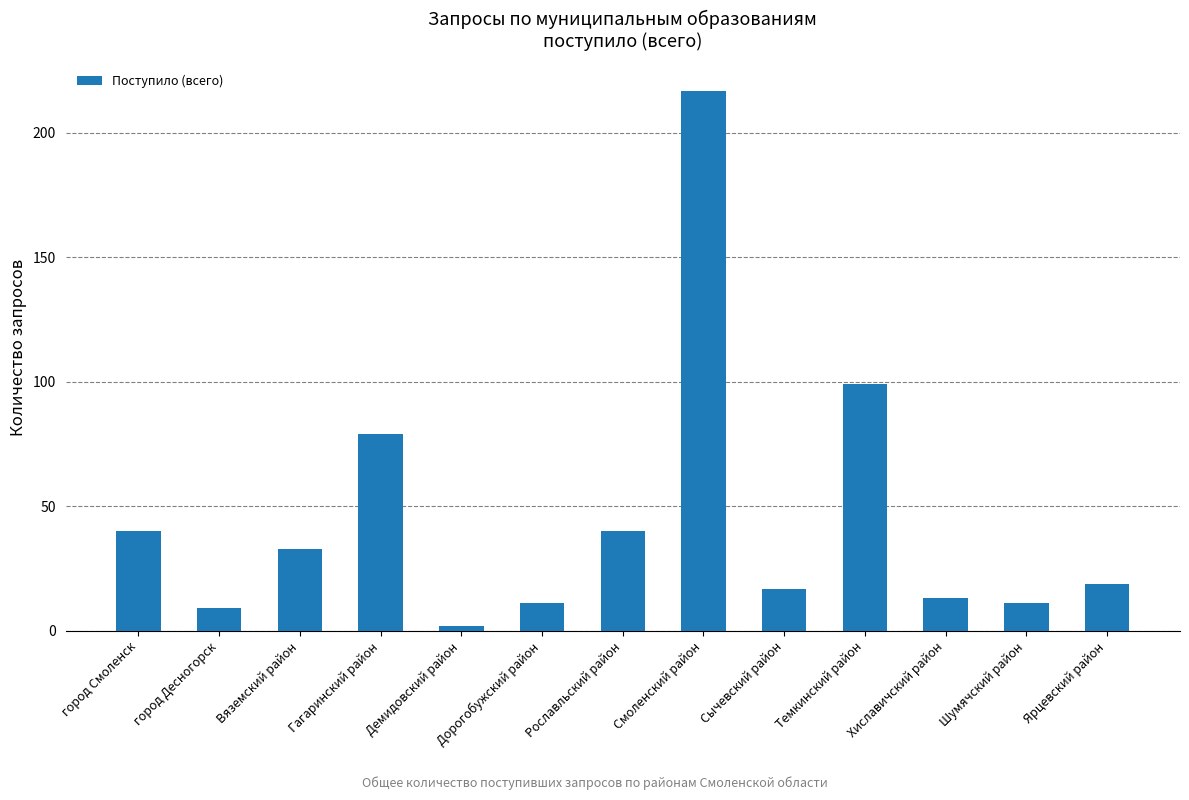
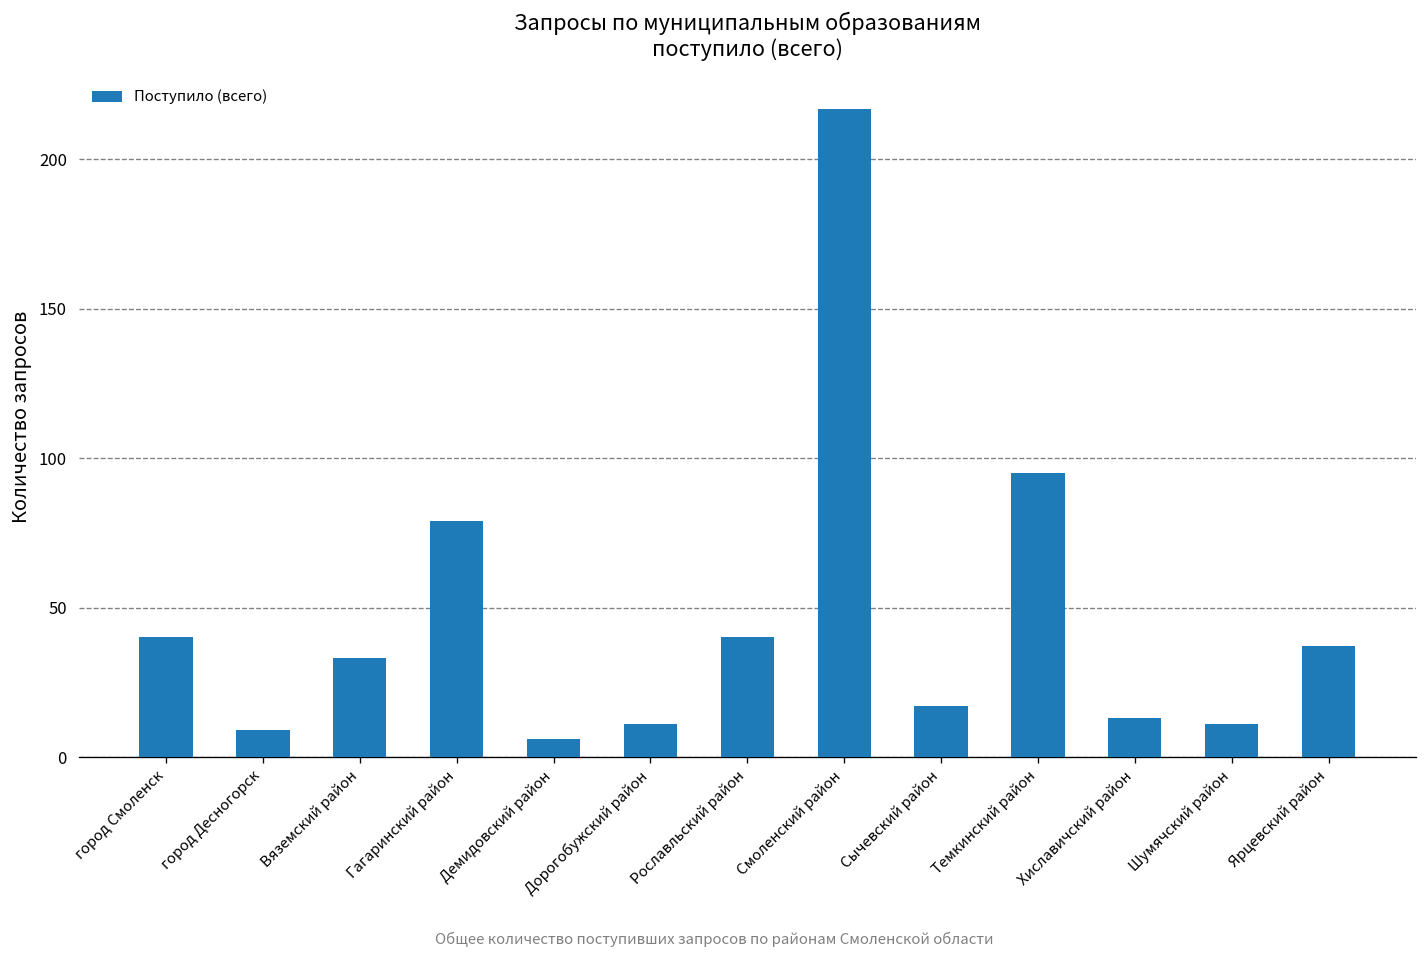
  {
    "город Смоленск": 40,
    "город Десногорск": 9,
    "Вяземский район": 33,
    "Гагаринский район": 79,
-   "Демидовский район": 2,
+   "Демидовский район": 6,
    "Дорогобужский район": 11,
    "Рославльский район": 40,
    "Смоленский район": 217,
    "Сычевский район": 17,
-   "Темкинский район": 99,
+   "Темкинский район": 95,
    "Хиславичский район": 13,
    "Шумячский район": 11,
-   "Ярцевский район": 19
+   "Ярцевский район": 37
  }
